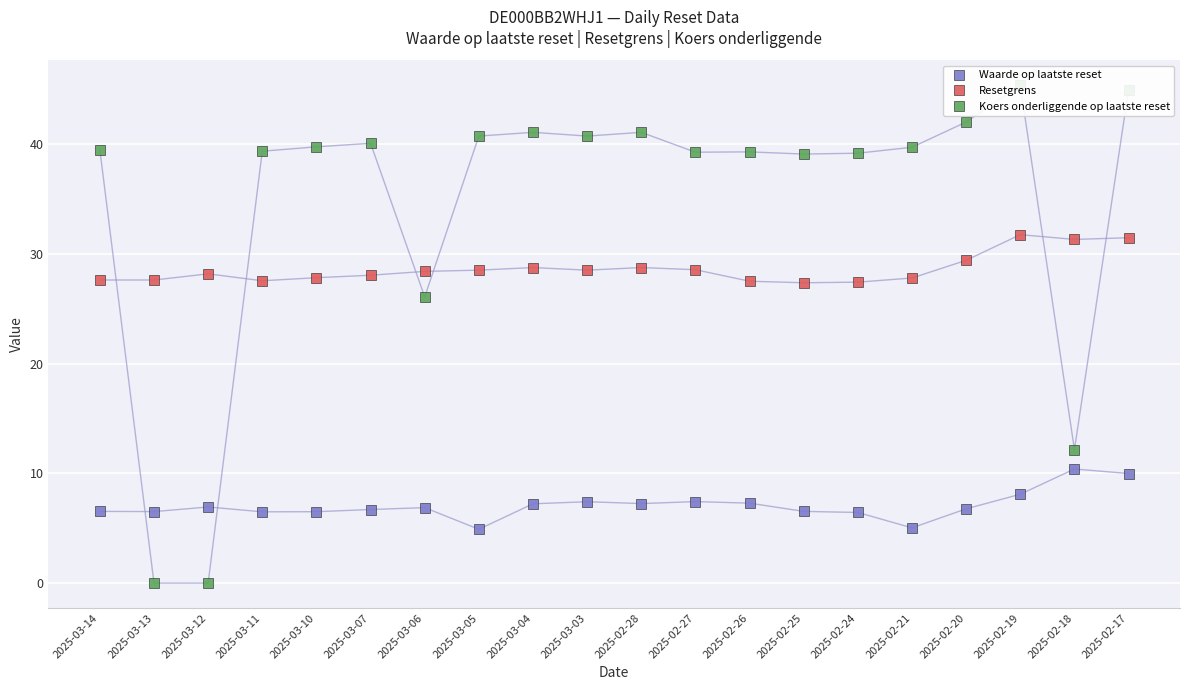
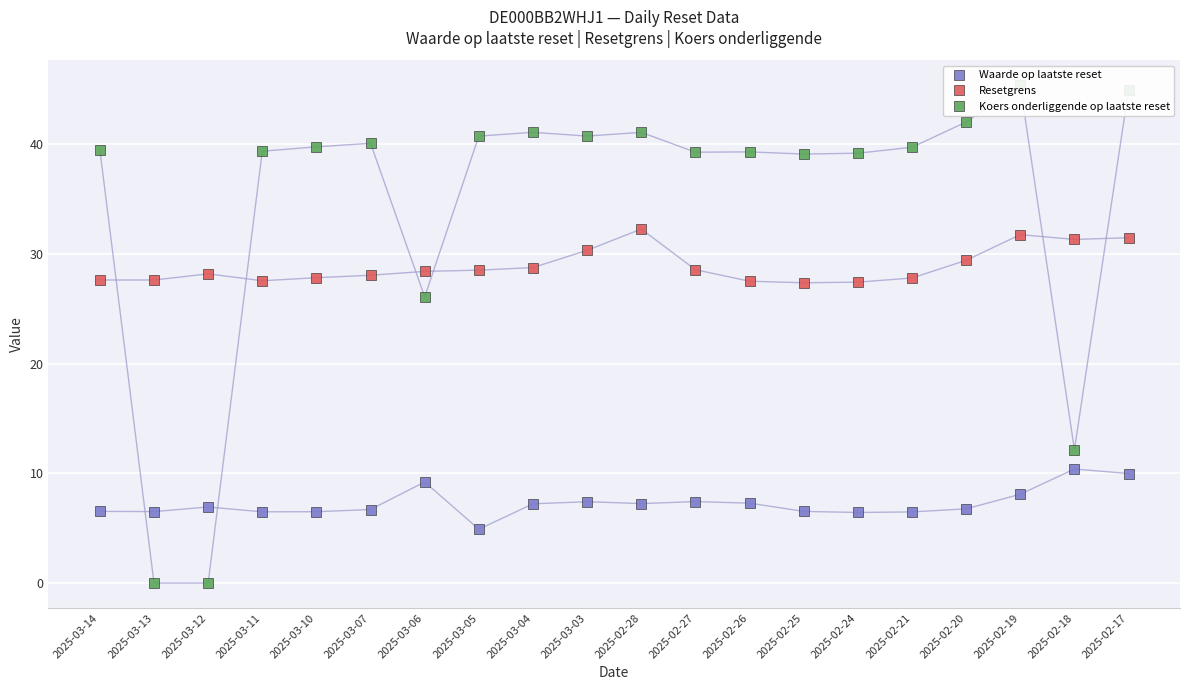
  {
    "Waarde op laatste reset": {
      "2025-03-14": 6.5,
      "2025-03-13": 6.5,
      "2025-03-12": 6.9,
      "2025-03-11": 6.5,
      "2025-03-10": 6.5,
      "2025-03-07": 6.7,
-     "2025-03-06": 6.9,
+     "2025-03-06": 9.2,
      "2025-03-05": 4.9,
      "2025-03-04": 7.2,
      "2025-03-03": 7.4,
      "2025-02-28": 7.2,
      "2025-02-27": 7.4,
      "2025-02-26": 7.3,
      "2025-02-25": 6.5,
      "2025-02-24": 6.4,
-     "2025-02-21": 5.0,
+     "2025-02-21": 6.5,
      "2025-02-20": 6.8,
      "2025-02-19": 8.1,
      "2025-02-18": 10.4,
      "2025-02-17": 10.0
    },
    "Resetgrens": {
      "2025-03-14": 27.6,
      "2025-03-13": 27.6,
      "2025-03-12": 28.2,
      "2025-03-11": 27.5,
      "2025-03-10": 27.8,
      "2025-03-07": 28.0,
      "2025-03-06": 28.4,
      "2025-03-05": 28.5,
      "2025-03-04": 28.7,
-     "2025-03-03": 28.5,
-     "2025-02-28": 28.7,
+     "2025-03-03": 30.3,
+     "2025-02-28": 32.3,
      "2025-02-27": 28.5,
      "2025-02-26": 27.5,
      "2025-02-25": 27.4,
      "2025-02-24": 27.4,
      "2025-02-21": 27.8,
      "2025-02-20": 29.4,
      "2025-02-19": 31.7,
      "2025-02-18": 31.3,
      "2025-02-17": 31.5
    },
    "Koers onderliggende op laatste reset": {
      "2025-03-14": 39.5,
      "2025-03-13": 0.0,
      "2025-03-12": 0.0,
      "2025-03-11": 39.3,
      "2025-03-10": 39.7,
      "2025-03-07": 40.1,
      "2025-03-06": 26.1,
      "2025-03-05": 40.7,
      "2025-03-04": 41.1,
      "2025-03-03": 40.7,
      "2025-02-28": 41.1,
      "2025-02-27": 39.3,
      "2025-02-26": 39.3,
      "2025-02-25": 39.1,
      "2025-02-24": 39.2,
      "2025-02-21": 39.7,
      "2025-02-20": 42.0,
      "2025-02-18": 12.2
    }
  }
